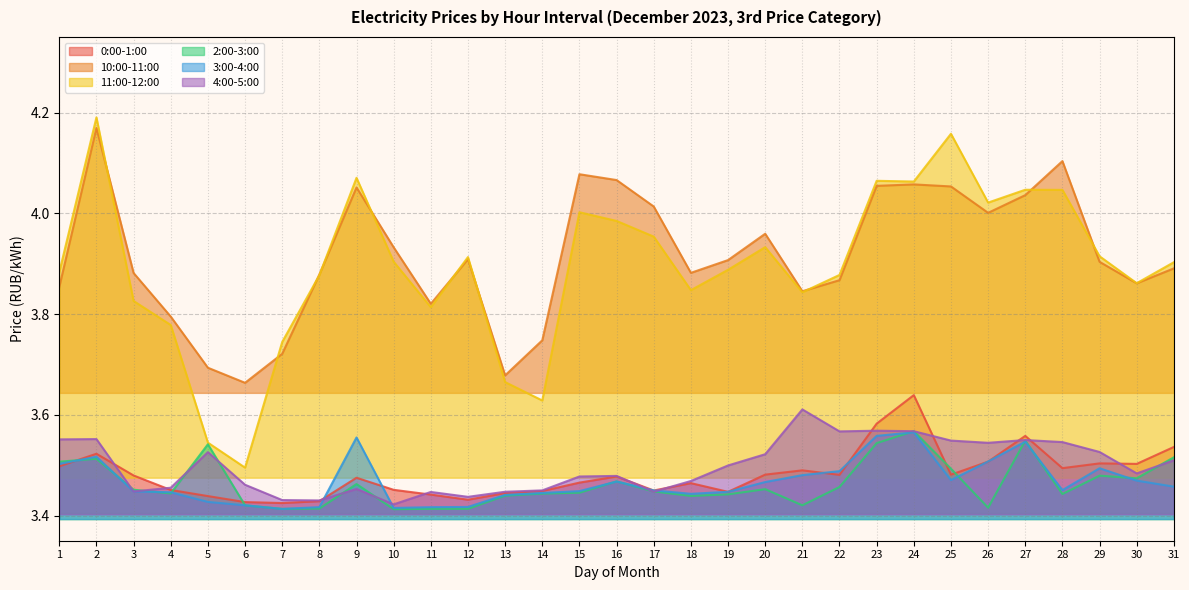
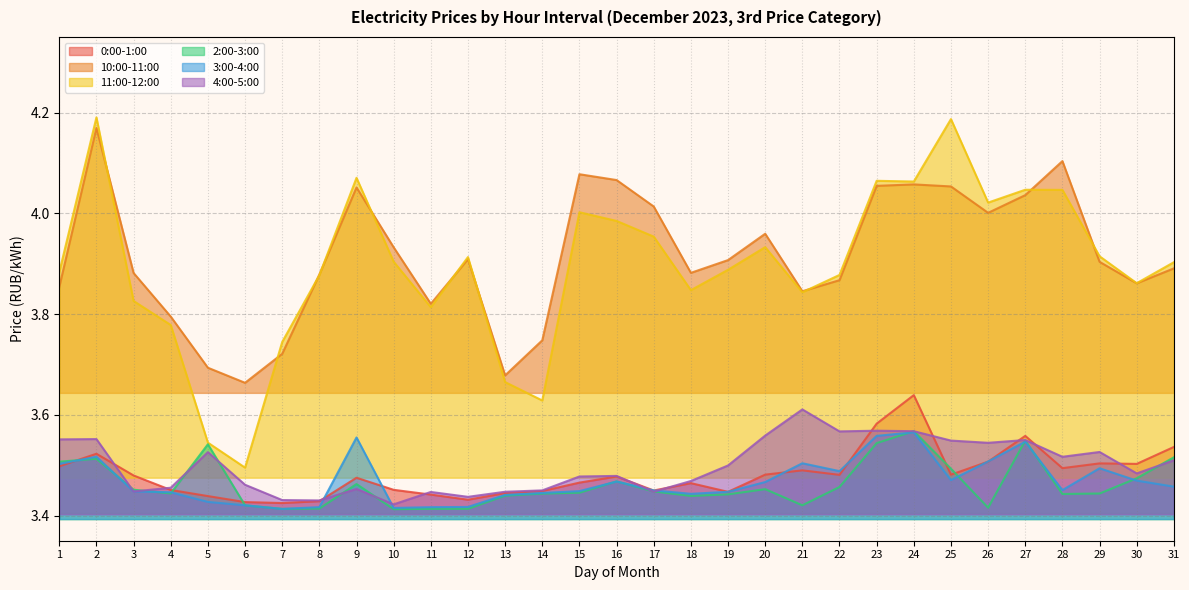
  {
    "11:00-12:00": {
      "1": 3.88,
      "2": 4.19,
      "3": 3.83,
      "4": 3.78,
      "6": 3.50,
      "7": 3.74,
      "9": 4.07,
      "10": 3.90,
      "11": 3.81,
      "13": 3.66,
      "14": 3.63,
      "15": 4.00,
      "16": 3.98,
      "17": 3.95,
      "18": 3.85,
      "19": 3.89,
      "20": 3.93,
      "22": 3.88,
      "23": 4.06,
      "24": 4.06,
-     "25": 4.16,
+     "25": 4.19,
      "26": 4.02,
      "27": 4.05,
      "28": 4.05,
      "29": 3.91,
      "31": 3.90
    },
    "2:00-3:00": {
      "9": 3.46,
      "19": 3.44,
      "20": 3.45,
      "21": 3.42,
      "22": 3.46,
      "23": 3.54,
      "25": 3.49,
      "26": 3.42,
      "28": 3.44,
-     "29": 3.48,
+     "29": 3.44,
      "31": 3.52
    },
    "3:00-4:00": {
      "5": 3.43,
      "9": 3.55,
      "20": 3.47,
-     "21": 3.48,
+     "21": 3.50,
      "22": 3.49,
      "23": 3.56,
      "25": 3.47,
      "28": 3.45,
      "29": 3.49,
      "31": 3.46
    },
    "4:00-5:00": {
      "1": 3.55,
      "2": 3.55,
      "5": 3.53,
      "6": 3.46,
      "7": 3.43,
      "9": 3.45,
      "10": 3.42,
      "11": 3.45,
      "12": 3.44,
      "15": 3.48,
      "19": 3.50,
-     "20": 3.52,
+     "20": 3.56,
      "21": 3.61,
      "22": 3.57,
      "23": 3.57,
      "25": 3.55,
      "26": 3.54,
-     "28": 3.55,
+     "28": 3.52,
      "29": 3.53,
      "30": 3.48,
      "31": 3.51
    }
  }
